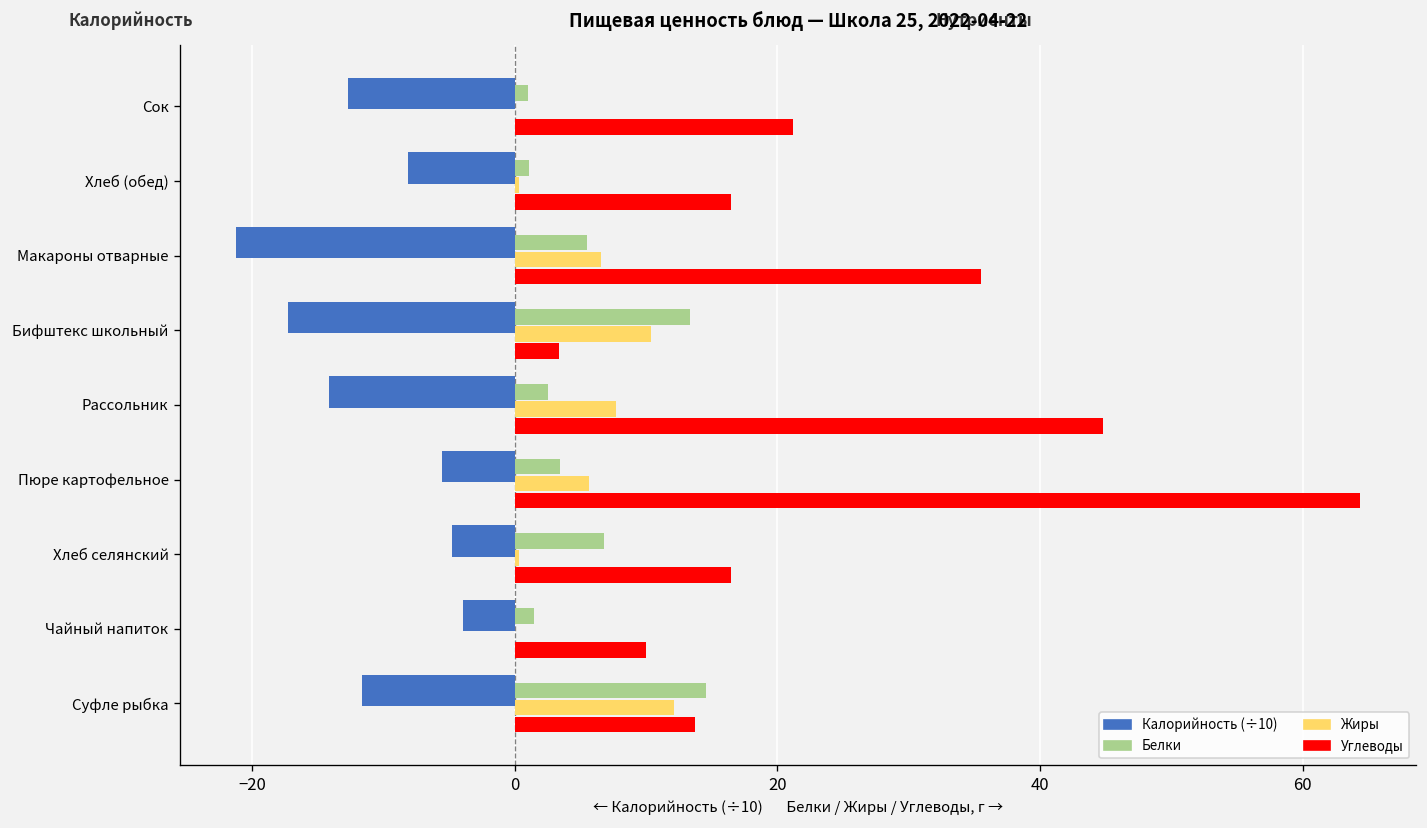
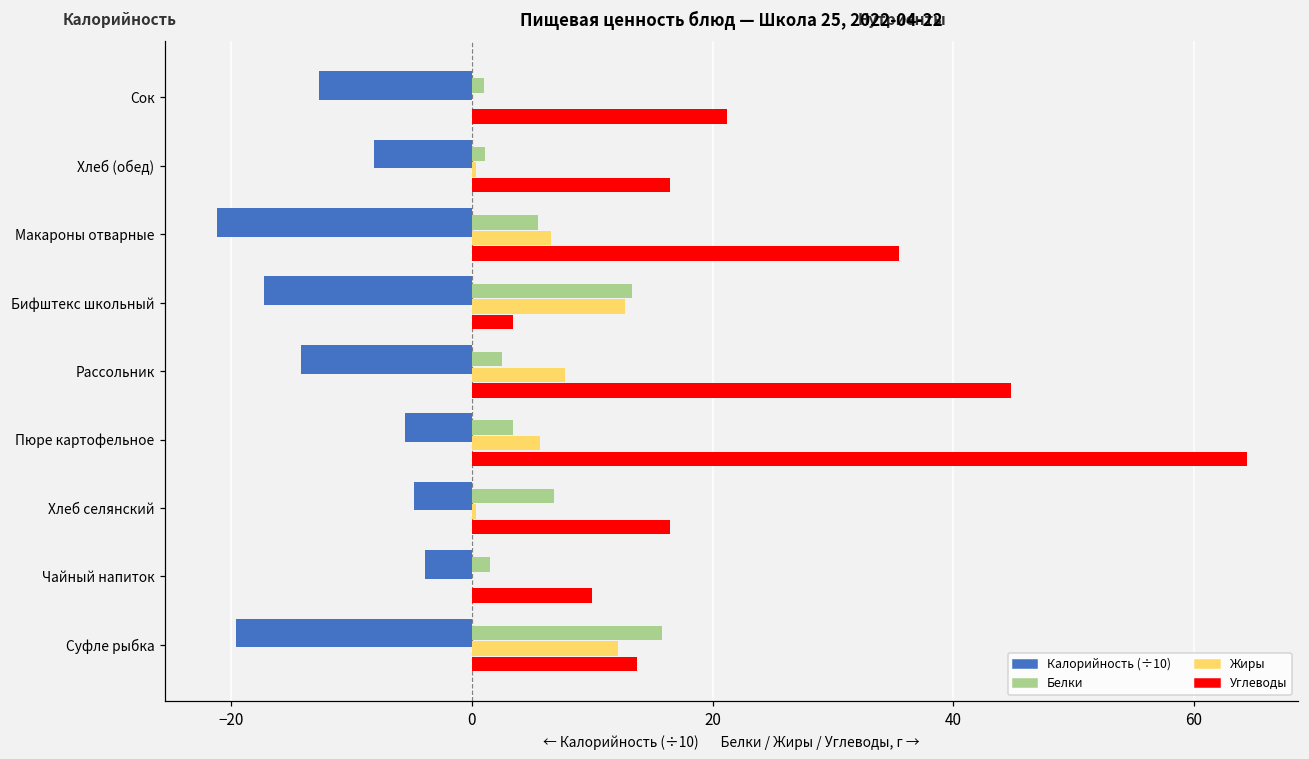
  {
    "Калорийность (÷10)": {
      "Сок": -12.7,
      "Хлеб (обед)": -8.2,
      "Макароны отварные": -21.2,
      "Бифштекс школьный": -17.2,
      "Рассольник": -14.2,
      "Пюре картофельное": -5.5,
      "Хлеб селянский": -4.8,
      "Чайный напиток": -3.9,
-     "Суфле рыбка": -11.6
+     "Суфле рыбка": -19.6
    },
    "Белки": {
      "Сок": 1.0,
      "Хлеб (обед)": 1.1,
      "Макароны отварные": 5.5,
      "Бифштекс школьный": 13.3,
      "Рассольник": 2.5,
      "Пюре картофельное": 3.4,
      "Хлеб селянский": 6.8,
      "Чайный напиток": 1.5,
-     "Суфле рыбка": 14.6
+     "Суфле рыбка": 15.8
    },
    "Жиры": {
      "Сок": 0.0,
      "Хлеб (обед)": 0.3,
      "Макароны отварные": 6.6,
-     "Бифштекс школьный": 10.4,
+     "Бифштекс школьный": 12.7,
      "Рассольник": 7.7,
      "Пюре картофельное": 5.6,
      "Хлеб селянский": 0.3,
      "Чайный напиток": 0.0,
      "Суфле рыбка": 12.2
    },
    "Углеводы": {
      "Сок": 21.2,
      "Хлеб (обед)": 16.5,
      "Макароны отварные": 35.5,
      "Бифштекс школьный": 3.4,
      "Рассольник": 44.8,
      "Пюре картофельное": 64.4,
      "Хлеб селянский": 16.5,
      "Чайный напиток": 10.0,
      "Суфле рыбка": 13.8
    }
  }
